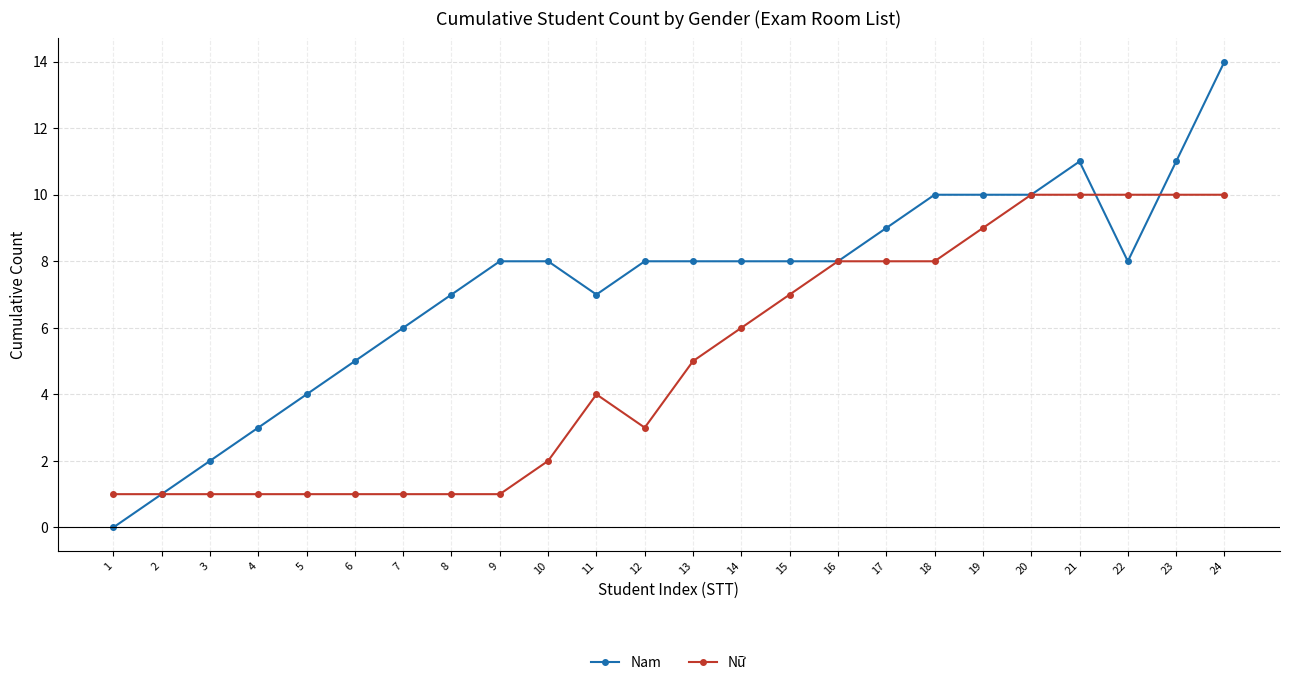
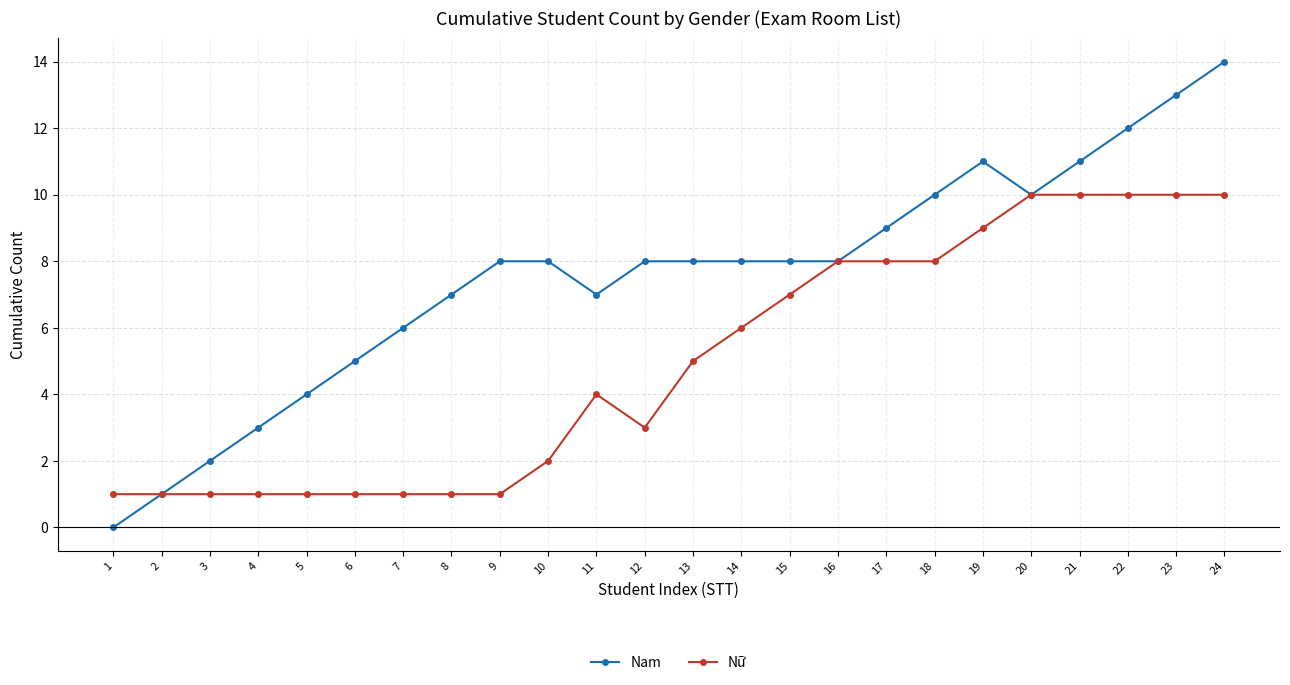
  {
    "Nam": {
      "1": 0,
      "3": 2,
      "4": 3,
      "5": 4,
      "6": 5,
      "7": 6,
      "8": 7,
      "9": 8,
      "10": 8,
      "11": 7,
      "12": 8,
      "13": 8,
      "14": 8,
      "15": 8,
      "17": 9,
      "18": 10,
-     "19": 10,
+     "19": 11,
      "21": 11,
-     "22": 8,
-     "23": 11,
+     "22": 12,
+     "23": 13,
      "24": 14
    },
    "Nữ": {
      "1": 1,
      "3": 1,
      "4": 1,
      "5": 1,
      "6": 1,
      "7": 1,
      "8": 1,
      "9": 1,
      "10": 2,
      "11": 4,
      "12": 3,
      "13": 5,
      "14": 6,
      "15": 7,
      "17": 8,
      "18": 8,
      "19": 9,
      "21": 10,
      "22": 10,
      "23": 10,
      "24": 10
    }
  }
